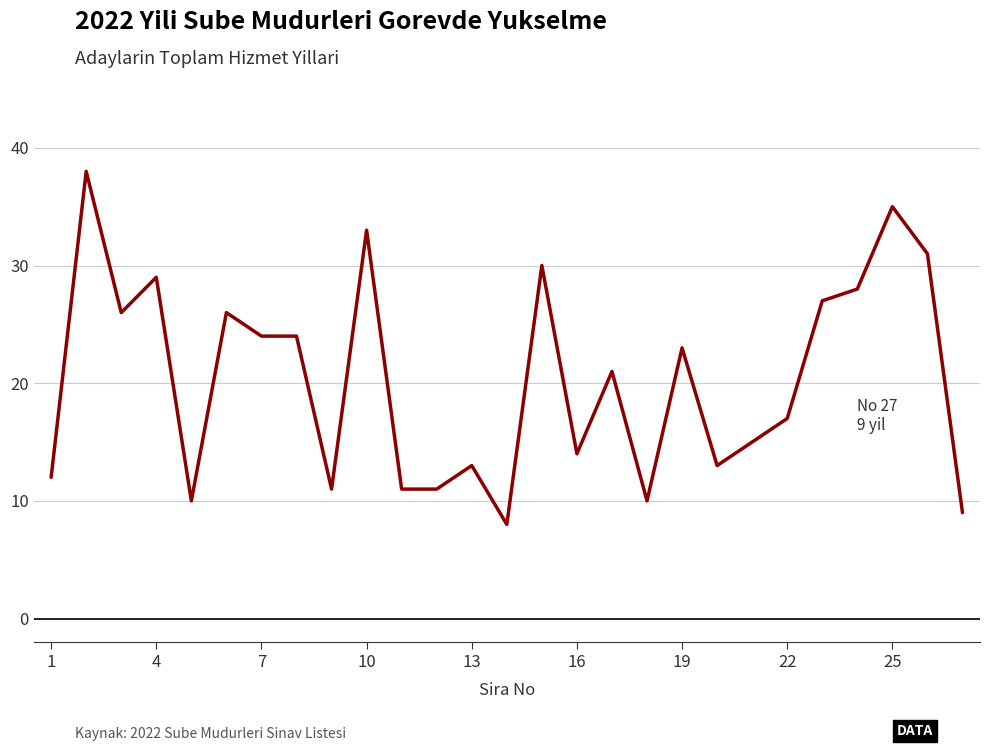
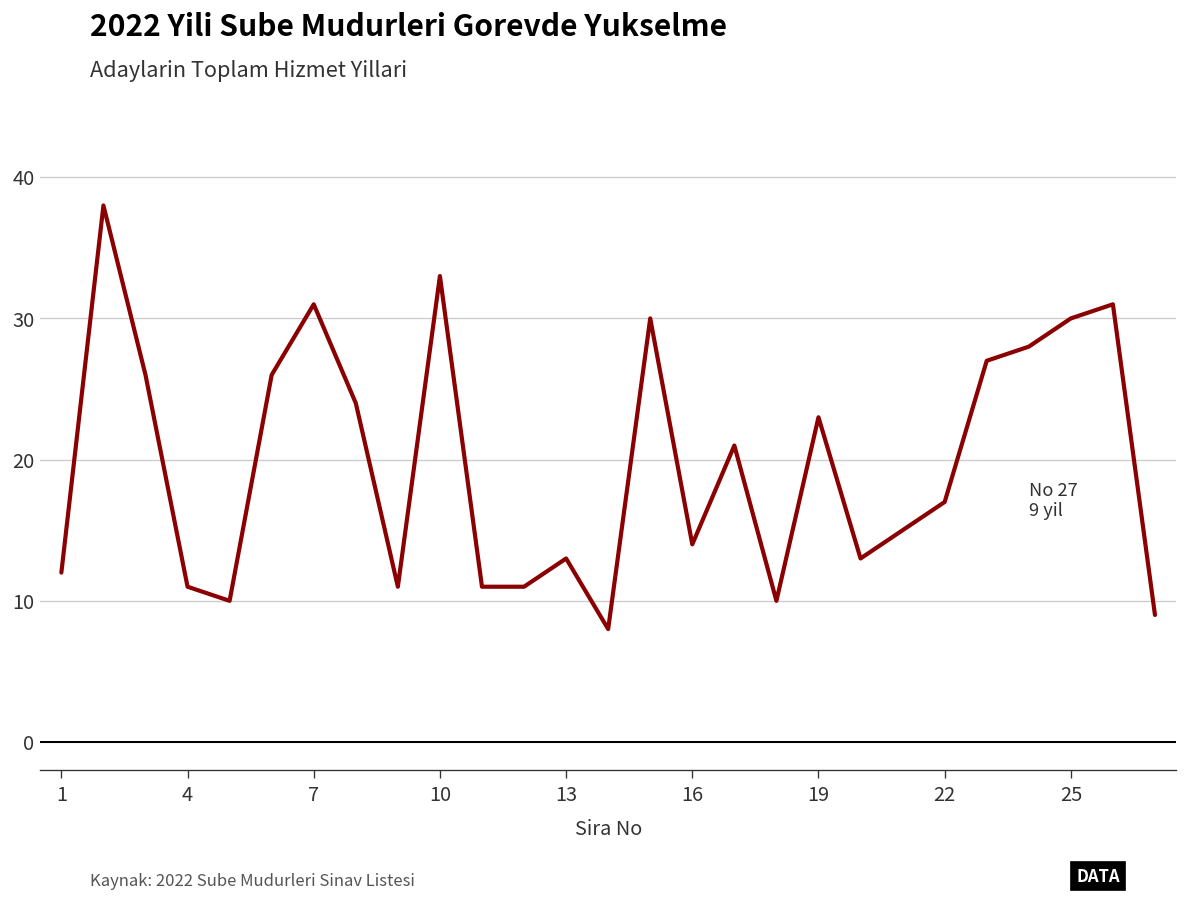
  {
    "1": 12,
-   "4": 29,
-   "7": 24,
+   "4": 11,
+   "7": 31,
    "10": 33,
    "13": 13,
    "16": 14,
    "19": 23,
    "22": 17,
-   "25": 35
+   "25": 30
  }
